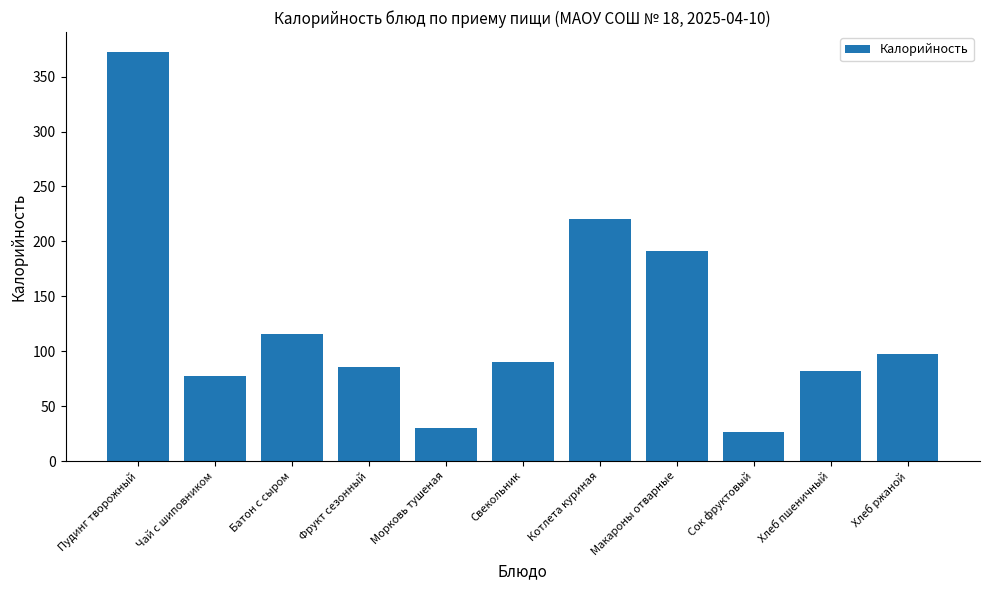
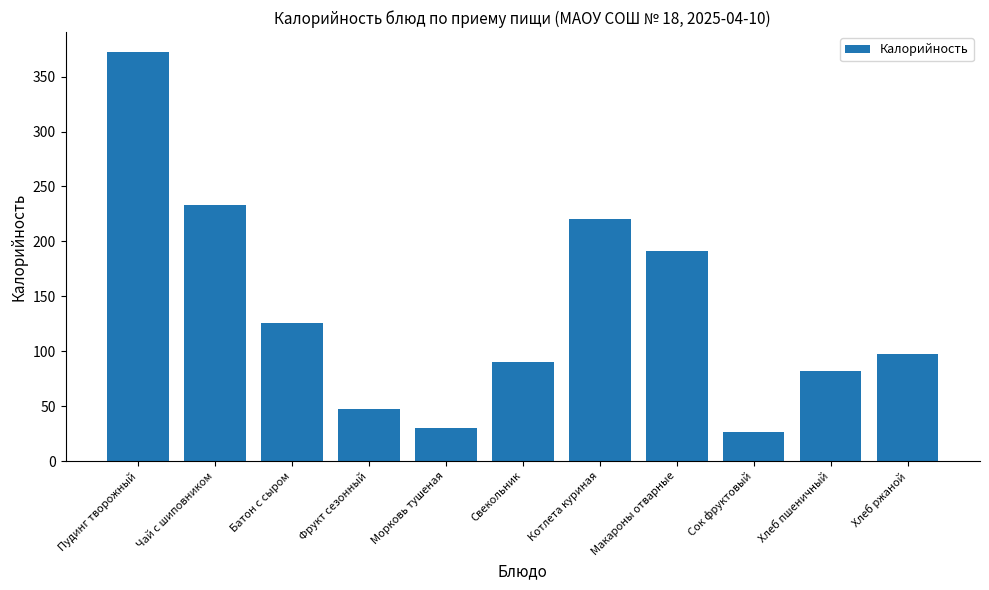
  {
    "Пудинг творожный": 372,
-   "Чай с шиповником": 77,
-   "Батон с сыром": 116,
-   "Фрукт сезонный": 86,
+   "Чай с шиповником": 233,
+   "Батон с сыром": 126,
+   "Фрукт сезонный": 47,
    "Морковь тушеная": 31,
    "Свекольник": 90,
    "Котлета куриная": 221,
    "Макароны отварные": 191,
    "Сок фруктовый": 26,
    "Хлеб пшеничный": 82,
    "Хлеб ржаной": 97
  }
